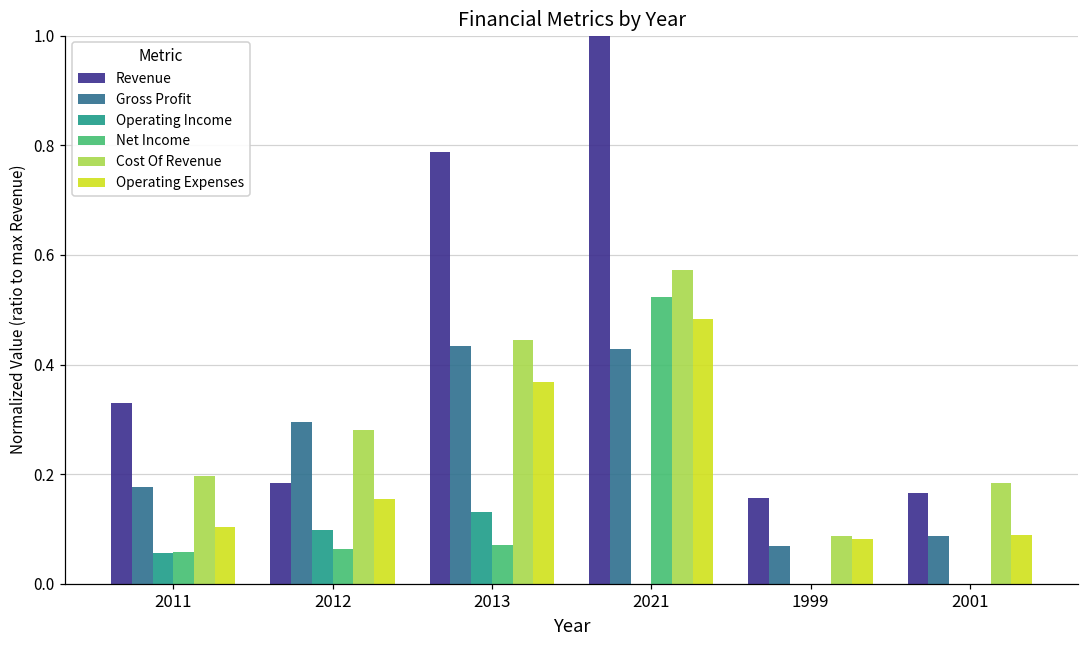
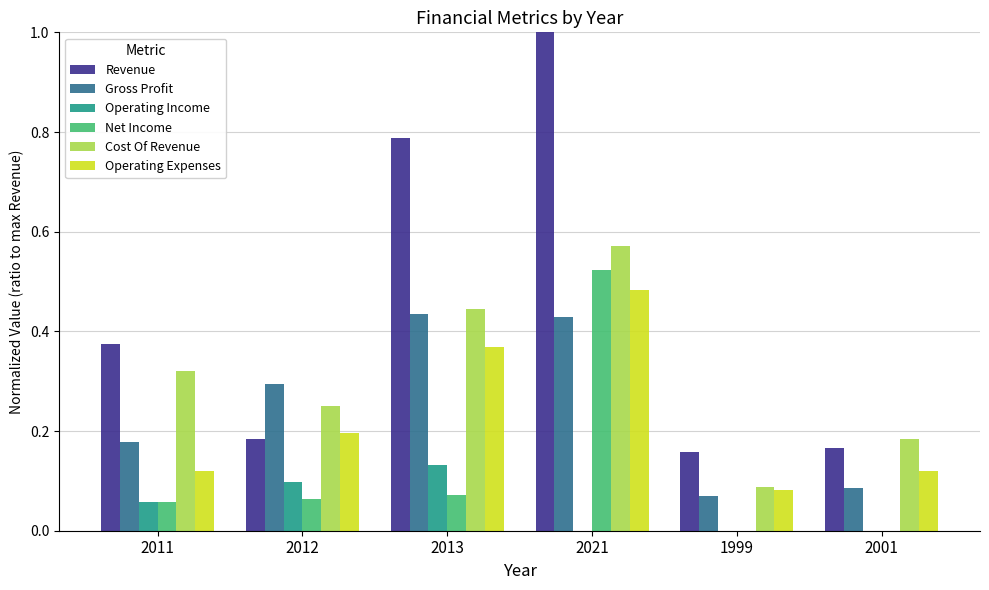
  {
    "Revenue": {
-     "2011": 0.33,
+     "2011": 0.37,
      "2012": 0.18,
      "2013": 0.79,
      "2021": 1.00,
      "1999": 0.16,
      "2001": 0.17
    },
    "Cost Of Revenue": {
-     "2011": 0.20,
-     "2012": 0.28,
+     "2011": 0.32,
+     "2012": 0.25,
      "2013": 0.45,
      "2021": 0.57,
      "1999": 0.09,
      "2001": 0.18
    },
    "Operating Expenses": {
-     "2011": 0.10,
-     "2012": 0.16,
+     "2011": 0.12,
+     "2012": 0.20,
      "2013": 0.37,
      "2021": 0.48,
      "1999": 0.08,
-     "2001": 0.09
+     "2001": 0.12
    }
  }
